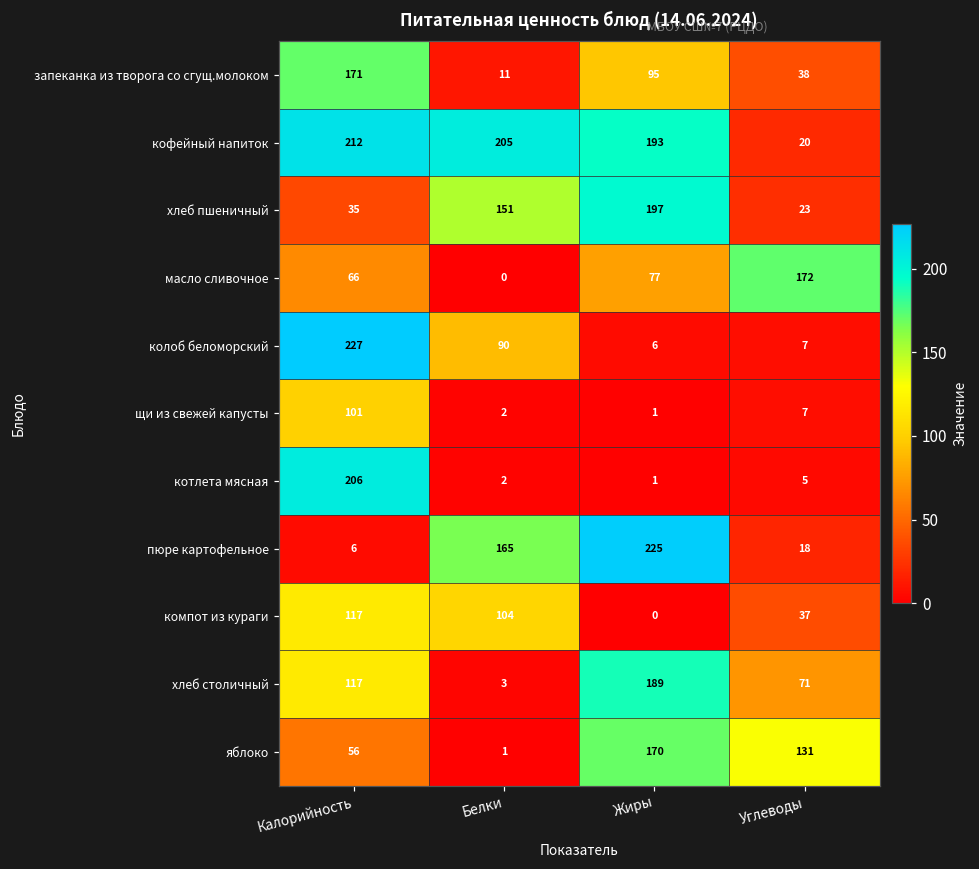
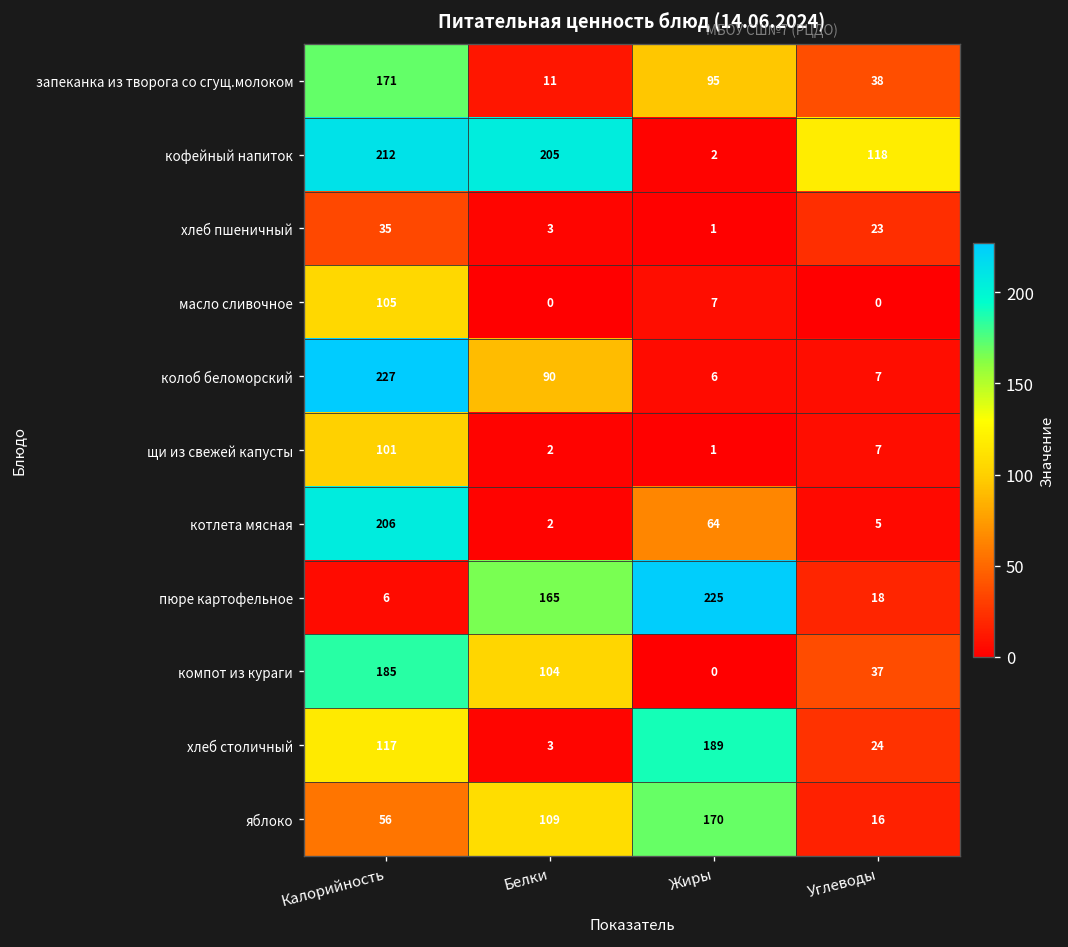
  {
    "запеканка из творога со сгущ.молоком": {
      "Калорийность": 171,
      "Белки": 11,
      "Жиры": 95,
      "Углеводы": 38
    },
    "кофейный напиток": {
      "Калорийность": 212,
      "Белки": 205,
-     "Жиры": 193,
-     "Углеводы": 20
+     "Жиры": 2,
+     "Углеводы": 118
    },
    "хлеб пшеничный": {
      "Калорийность": 35,
-     "Белки": 151,
-     "Жиры": 197,
+     "Белки": 3,
+     "Жиры": 1,
      "Углеводы": 23
    },
    "масло сливочное": {
-     "Калорийность": 66,
+     "Калорийность": 105,
      "Белки": 0,
-     "Жиры": 77,
-     "Углеводы": 172
+     "Жиры": 7,
+     "Углеводы": 0
    },
    "колоб беломорский": {
      "Калорийность": 227,
      "Белки": 90,
      "Жиры": 6,
      "Углеводы": 7
    },
    "щи из свежей капусты": {
      "Калорийность": 101,
      "Белки": 2,
      "Жиры": 1,
      "Углеводы": 7
    },
    "котлета мясная": {
      "Калорийность": 206,
      "Белки": 2,
-     "Жиры": 1,
+     "Жиры": 64,
      "Углеводы": 5
    },
    "пюре картофельное": {
      "Калорийность": 6,
      "Белки": 165,
      "Жиры": 225,
      "Углеводы": 18
    },
    "компот из кураги": {
-     "Калорийность": 117,
+     "Калорийность": 185,
      "Белки": 104,
      "Жиры": 0,
      "Углеводы": 37
    },
    "хлеб столичный": {
      "Калорийность": 117,
      "Белки": 3,
      "Жиры": 189,
-     "Углеводы": 71
+     "Углеводы": 24
    },
    "яблоко": {
      "Калорийность": 56,
-     "Белки": 1,
+     "Белки": 109,
      "Жиры": 170,
-     "Углеводы": 131
+     "Углеводы": 16
    }
  }
